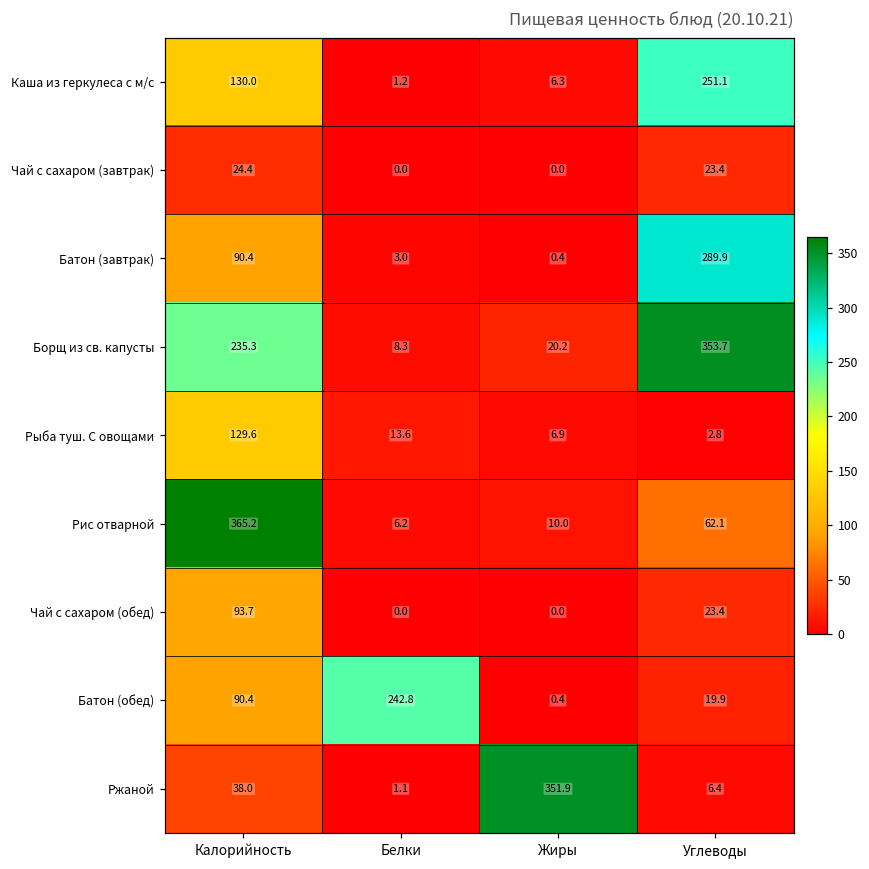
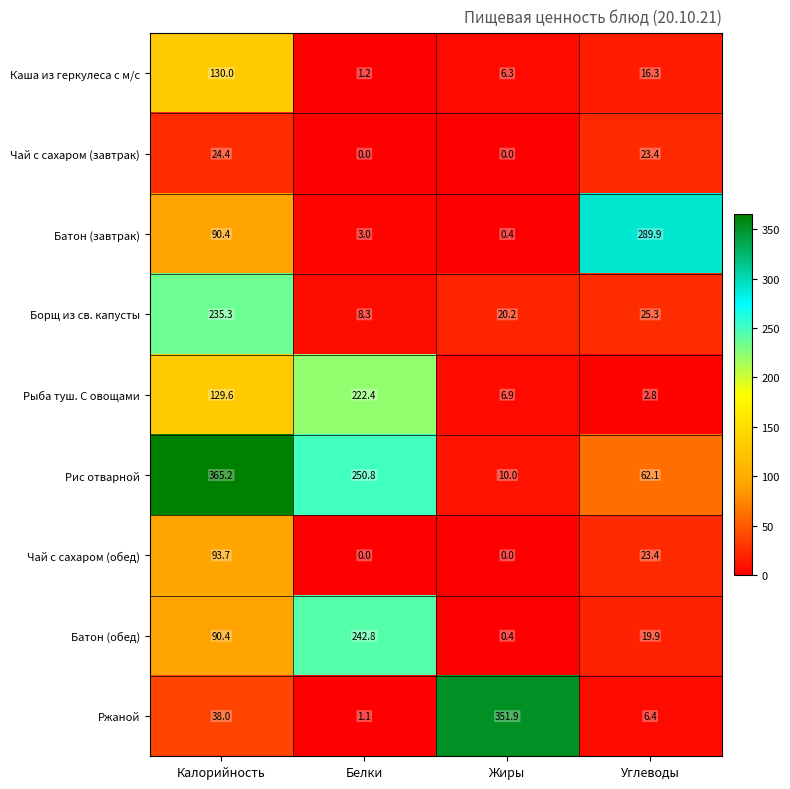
  {
    "Каша из геркулеса с м/с": {
-     "Углеводы": 251.1
+     "Углеводы": 16.3
    },
    "Борщ из св. капусты": {
-     "Углеводы": 353.7
+     "Углеводы": 25.3
    },
    "Рыба туш. С овощами": {
-     "Белки": 13.6
+     "Белки": 222.4
    },
    "Рис отварной": {
-     "Белки": 6.2
+     "Белки": 250.8
    }
  }
